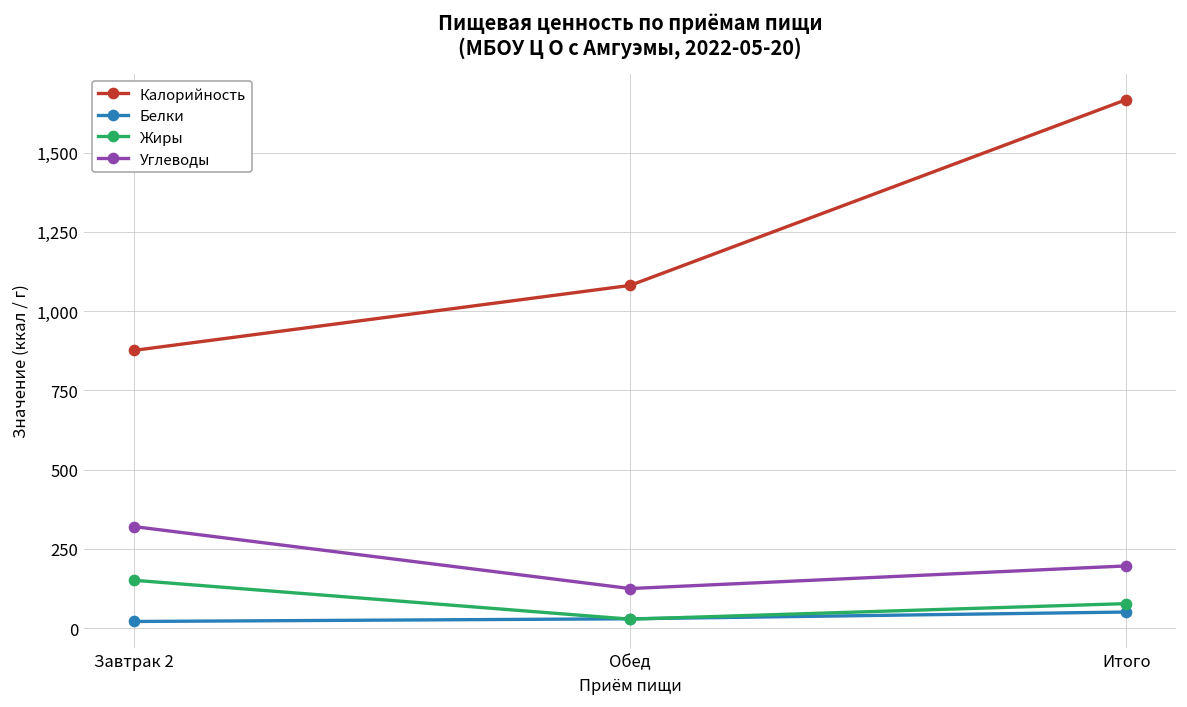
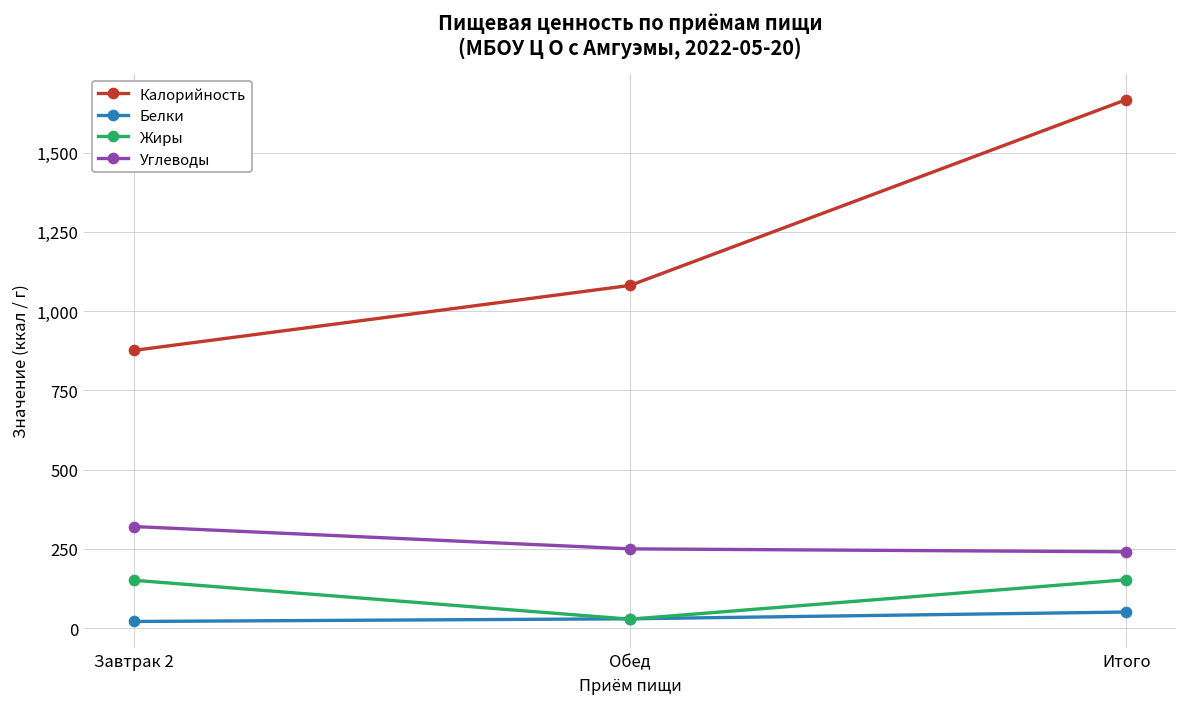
  {
    "Калорийность": {
      "Завтрак 2": "880",
      "Обед": "1,080",
      "Итого": "1,670"
    },
    "Белки": {
      "Завтрак 2": "20",
      "Итого": "50"
    },
    "Жиры": {
      "Завтрак 2": "150",
-     "Итого": "80"
+     "Итого": "150"
    },
    "Углеводы": {
      "Завтрак 2": "320",
-     "Обед": "130",
-     "Итого": "200"
+     "Обед": "250",
+     "Итого": "240"
    }
  }
